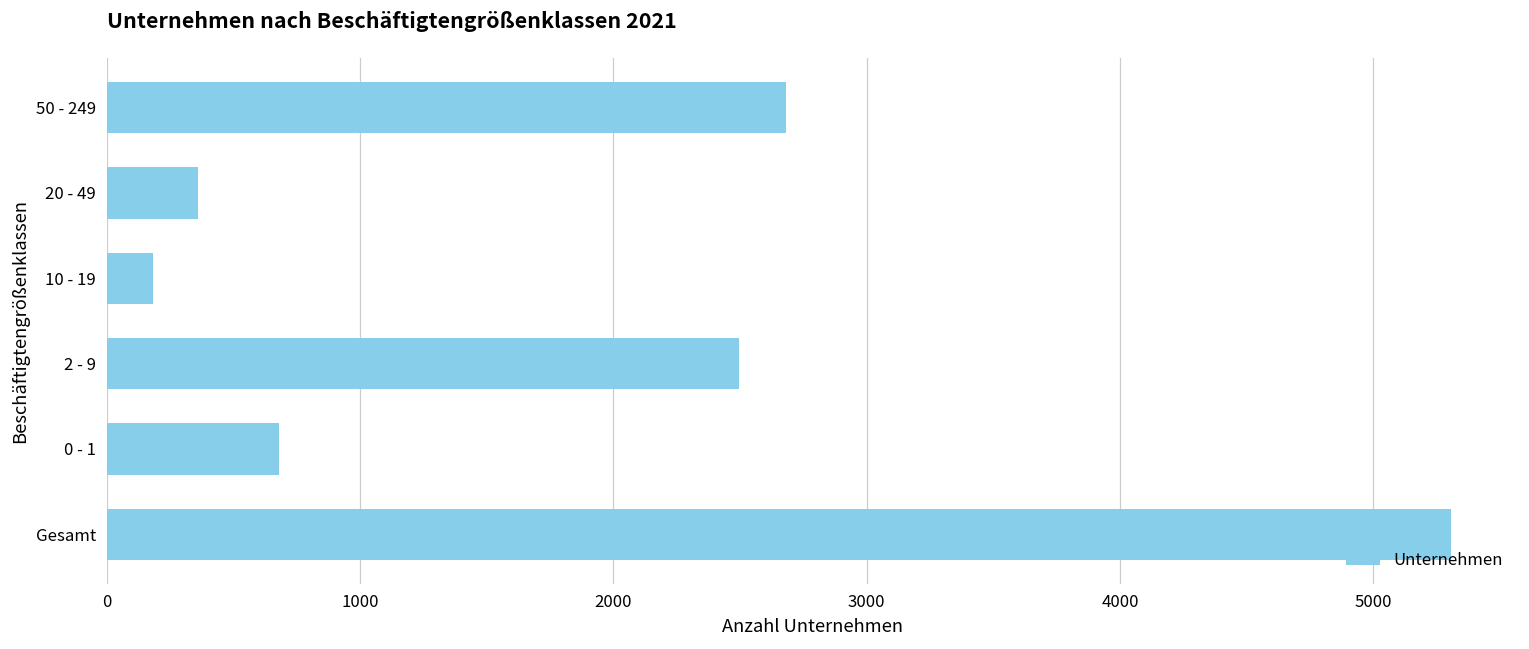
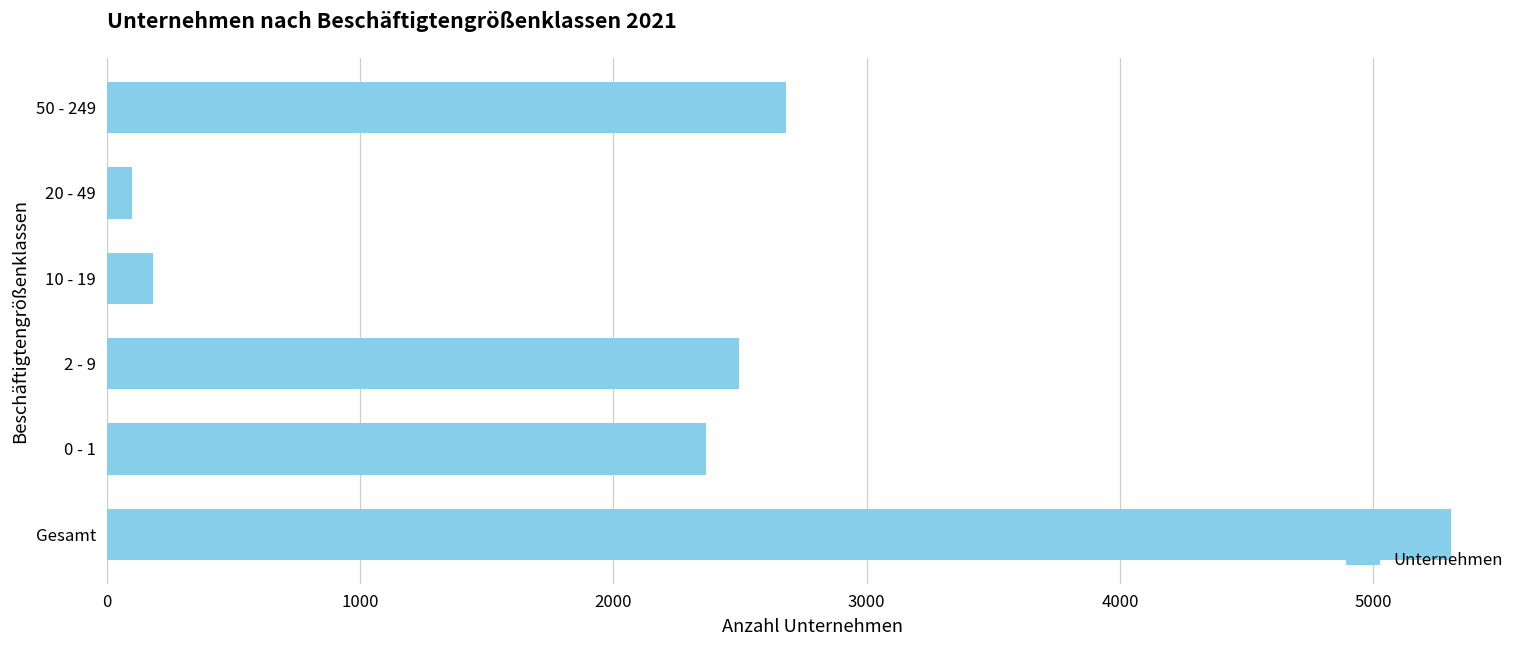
  {
    "50 - 249": 2680,
-   "20 - 49": 360,
+   "20 - 49": 100,
    "10 - 19": 180,
    "2 - 9": 2500,
-   "0 - 1": 680,
+   "0 - 1": 2370,
    "Gesamt": 5310
  }
